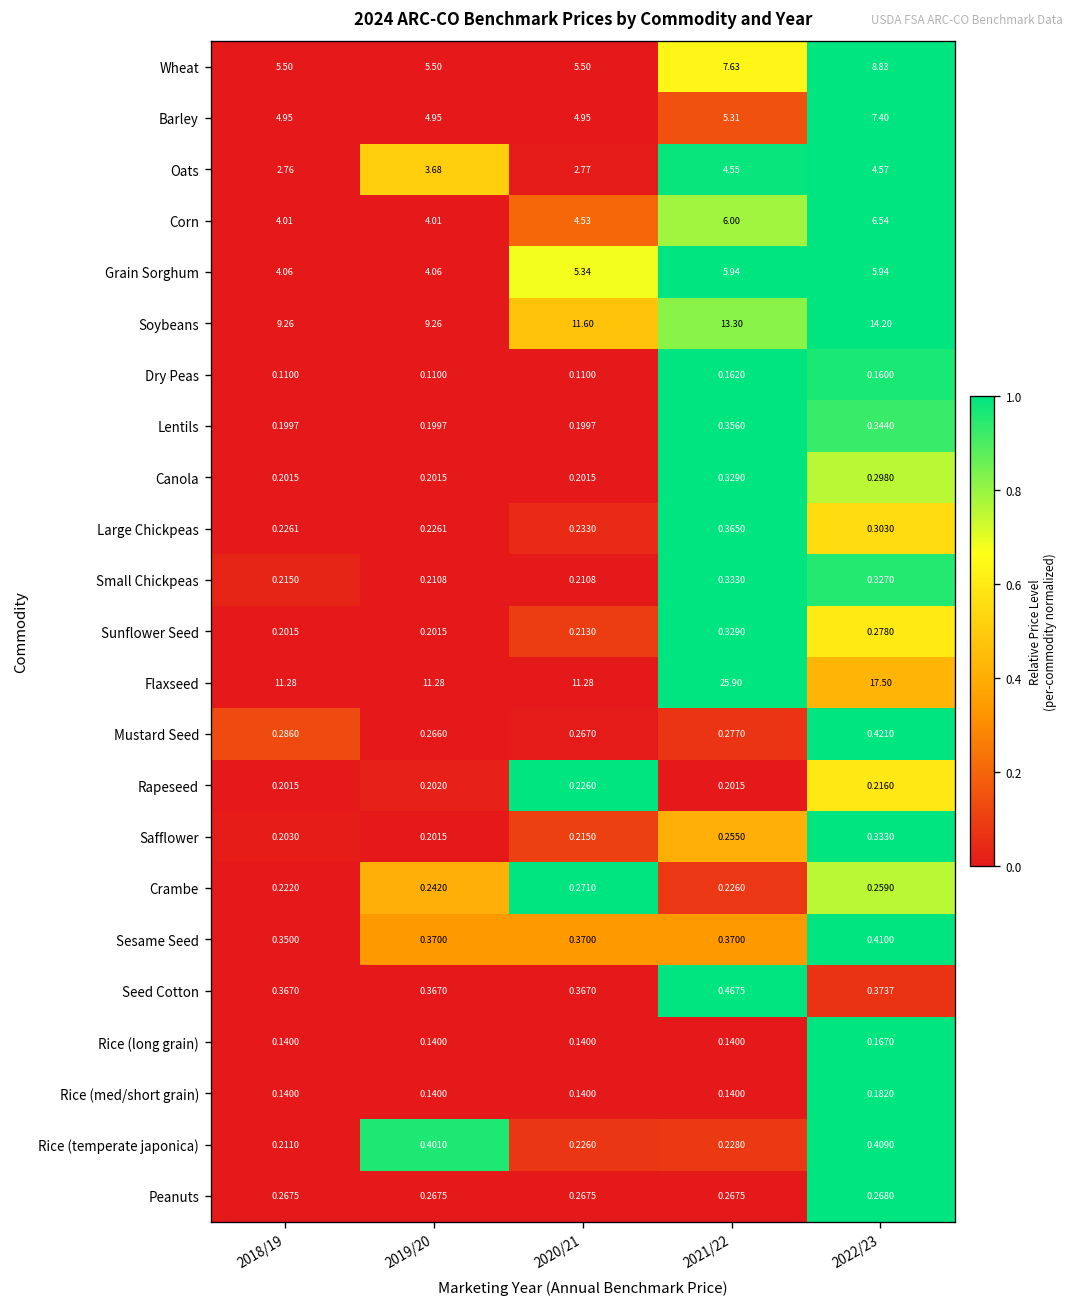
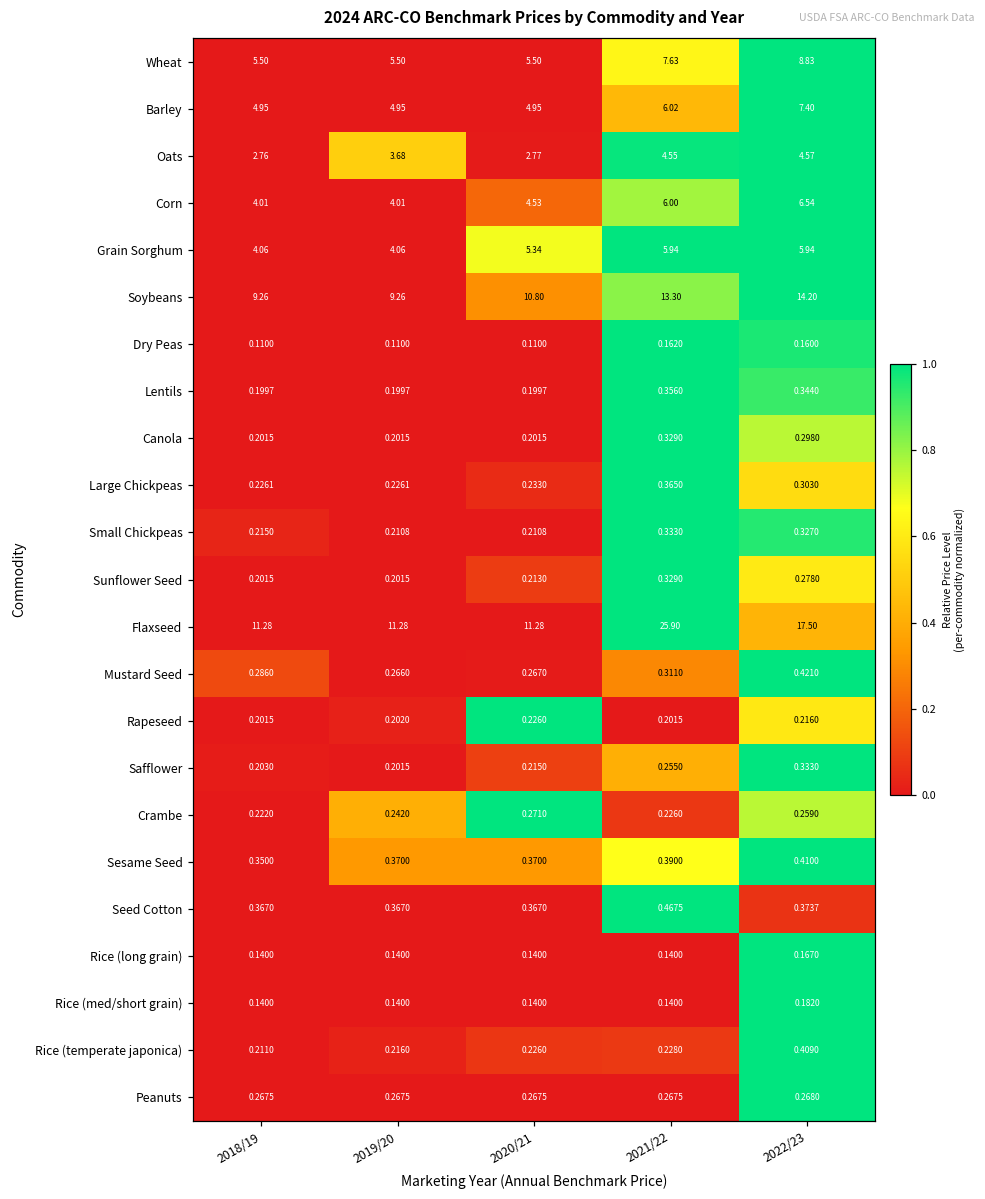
  {
    "Wheat": {
      "2018/19": 5.50,
      "2019/20": 5.50,
      "2020/21": 5.50,
      "2021/22": 7.63,
      "2022/23": 8.83
    },
    "Barley": {
      "2018/19": 4.95,
      "2019/20": 4.95,
      "2020/21": 4.95,
-     "2021/22": 5.31,
+     "2021/22": 6.02,
      "2022/23": 7.40
    },
    "Oats": {
      "2018/19": 2.76,
      "2019/20": 3.68,
      "2020/21": 2.77,
      "2021/22": 4.55,
      "2022/23": 4.57
    },
    "Corn": {
      "2018/19": 4.01,
      "2019/20": 4.01,
      "2020/21": 4.53,
      "2021/22": 6.00,
      "2022/23": 6.54
    },
    "Grain Sorghum": {
      "2018/19": 4.06,
      "2019/20": 4.06,
      "2020/21": 5.34,
      "2021/22": 5.94,
      "2022/23": 5.94
    },
    "Soybeans": {
      "2018/19": 9.26,
      "2019/20": 9.26,
-     "2020/21": 11.60,
+     "2020/21": 10.80,
      "2021/22": 13.30,
      "2022/23": 14.20
    },
    "Dry Peas": {
      "2018/19": 0.1100,
      "2019/20": 0.1100,
      "2020/21": 0.1100,
      "2021/22": 0.1620,
      "2022/23": 0.1600
    },
    "Lentils": {
      "2018/19": 0.1997,
      "2019/20": 0.1997,
      "2020/21": 0.1997,
      "2021/22": 0.3560,
      "2022/23": 0.3440
    },
    "Canola": {
      "2018/19": 0.2015,
      "2019/20": 0.2015,
      "2020/21": 0.2015,
      "2021/22": 0.3290,
      "2022/23": 0.2980
    },
    "Large Chickpeas": {
      "2018/19": 0.2261,
      "2019/20": 0.2261,
      "2020/21": 0.2330,
      "2021/22": 0.3650,
      "2022/23": 0.3030
    },
    "Small Chickpeas": {
      "2018/19": 0.2150,
      "2019/20": 0.2108,
      "2020/21": 0.2108,
      "2021/22": 0.3330,
      "2022/23": 0.3270
    },
    "Sunflower Seed": {
      "2018/19": 0.2015,
      "2019/20": 0.2015,
      "2020/21": 0.2130,
      "2021/22": 0.3290,
      "2022/23": 0.2780
    },
    "Flaxseed": {
      "2018/19": 11.28,
      "2019/20": 11.28,
      "2020/21": 11.28,
      "2021/22": 25.90,
      "2022/23": 17.50
    },
    "Mustard Seed": {
      "2018/19": 0.2860,
      "2019/20": 0.2660,
      "2020/21": 0.2670,
-     "2021/22": 0.2770,
+     "2021/22": 0.3110,
      "2022/23": 0.4210
    },
    "Rapeseed": {
      "2018/19": 0.2015,
      "2019/20": 0.2020,
      "2020/21": 0.2260,
      "2021/22": 0.2015,
      "2022/23": 0.2160
    },
    "Safflower": {
      "2018/19": 0.2030,
      "2019/20": 0.2015,
      "2020/21": 0.2150,
      "2021/22": 0.2550,
      "2022/23": 0.3330
    },
    "Crambe": {
      "2018/19": 0.2220,
      "2019/20": 0.2420,
      "2020/21": 0.2710,
      "2021/22": 0.2260,
      "2022/23": 0.2590
    },
    "Sesame Seed": {
      "2018/19": 0.3500,
      "2019/20": 0.3700,
      "2020/21": 0.3700,
-     "2021/22": 0.3700,
+     "2021/22": 0.3900,
      "2022/23": 0.4100
    },
    "Seed Cotton": {
      "2018/19": 0.3670,
      "2019/20": 0.3670,
      "2020/21": 0.3670,
      "2021/22": 0.4675,
      "2022/23": 0.3737
    },
    "Rice (long grain)": {
      "2018/19": 0.1400,
      "2019/20": 0.1400,
      "2020/21": 0.1400,
      "2021/22": 0.1400,
      "2022/23": 0.1670
    },
    "Rice (med/short grain)": {
      "2018/19": 0.1400,
      "2019/20": 0.1400,
      "2020/21": 0.1400,
      "2021/22": 0.1400,
      "2022/23": 0.1820
    },
    "Rice (temperate japonica)": {
      "2018/19": 0.2110,
-     "2019/20": 0.4010,
+     "2019/20": 0.2160,
      "2020/21": 0.2260,
      "2021/22": 0.2280,
      "2022/23": 0.4090
    },
    "Peanuts": {
      "2018/19": 0.2675,
      "2019/20": 0.2675,
      "2020/21": 0.2675,
      "2021/22": 0.2675,
      "2022/23": 0.2680
    }
  }
